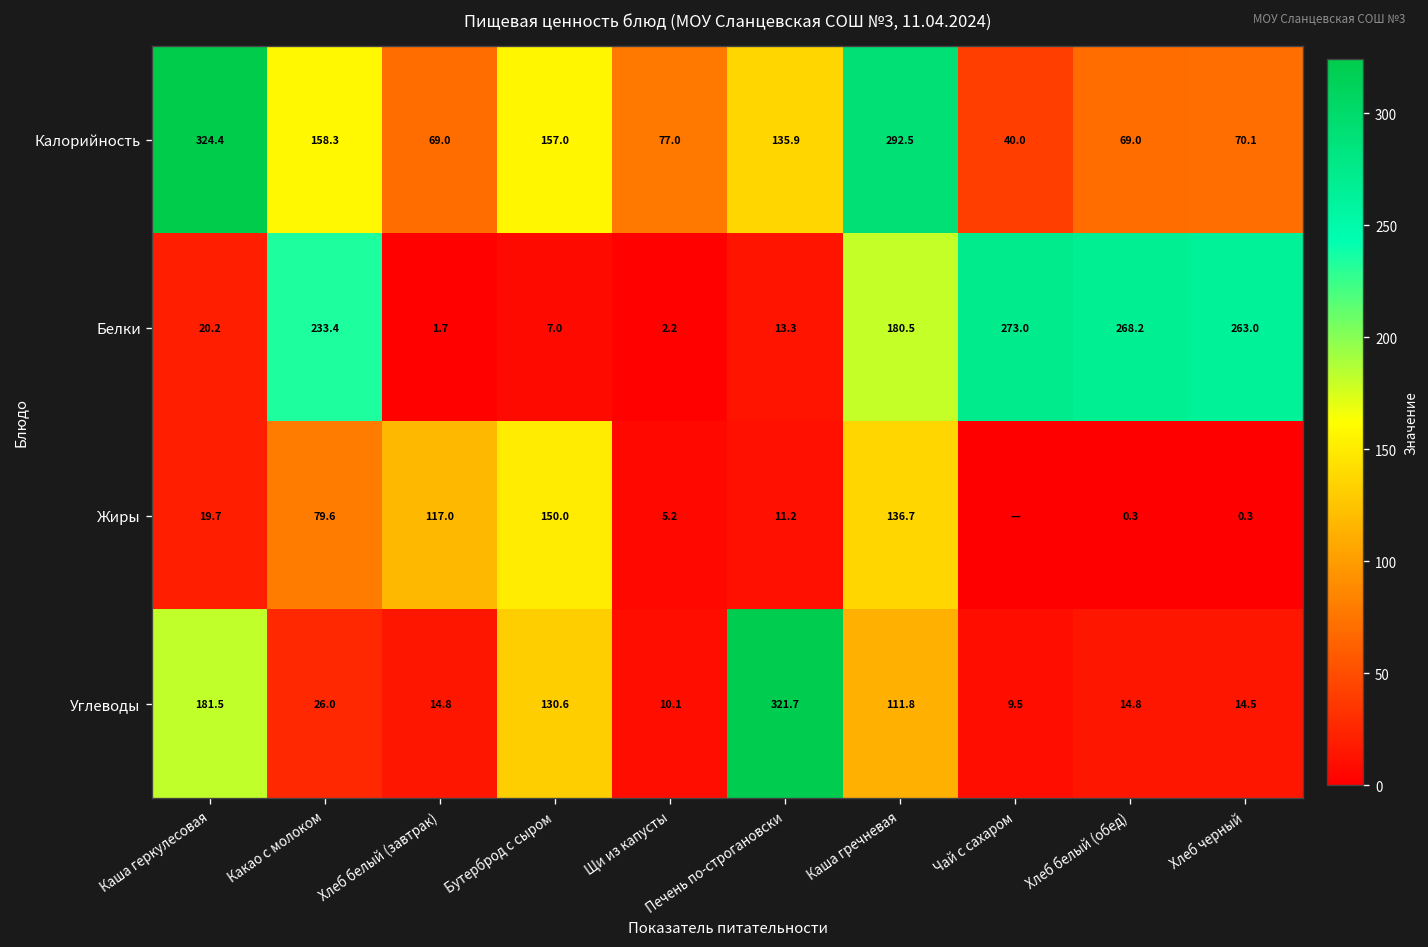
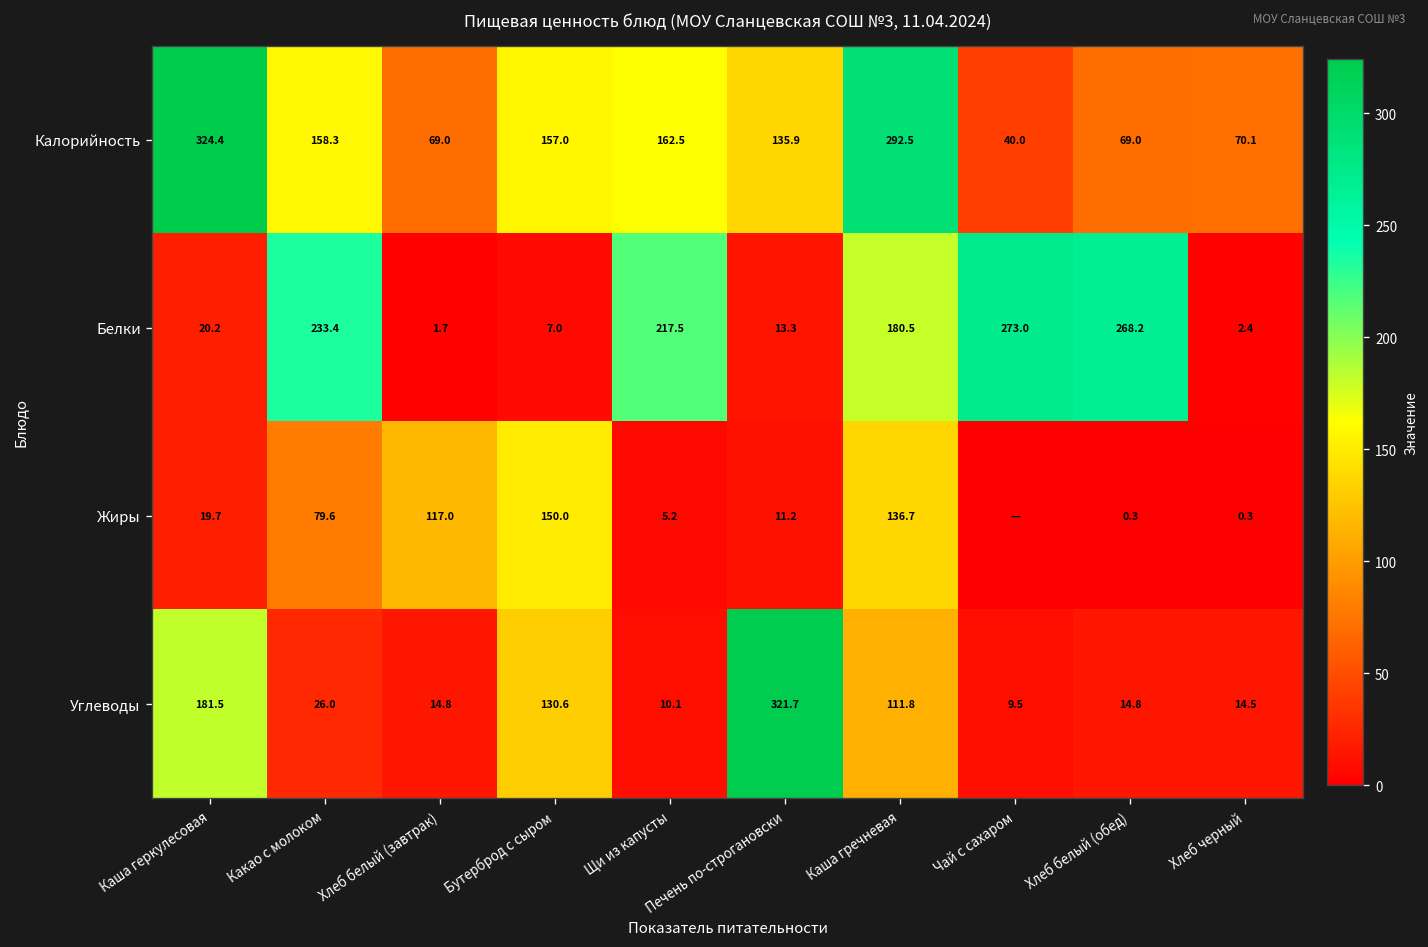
  {
    "Калорийность": {
      "Каша геркулесовая": 324.4,
      "Какао с молоком": 158.3,
      "Хлеб белый (завтрак)": 69.0,
      "Бутерброд с сыром": 157.0,
-     "Щи из капусты": 77.0,
+     "Щи из капусты": 162.5,
      "Печень по-строгановски": 135.9,
      "Каша гречневая": 292.5,
      "Чай с сахаром": 40.0,
      "Хлеб белый (обед)": 69.0,
      "Хлеб черный": 70.1
    },
    "Белки": {
      "Каша геркулесовая": 20.2,
      "Какао с молоком": 233.4,
      "Хлеб белый (завтрак)": 1.7,
      "Бутерброд с сыром": 7.0,
-     "Щи из капусты": 2.2,
+     "Щи из капусты": 217.5,
      "Печень по-строгановски": 13.3,
      "Каша гречневая": 180.5,
      "Чай с сахаром": 273.0,
      "Хлеб белый (обед)": 268.2,
-     "Хлеб черный": 263.0
+     "Хлеб черный": 2.4
    },
    "Жиры": {
      "Каша геркулесовая": 19.7,
      "Какао с молоком": 79.6,
      "Хлеб белый (завтрак)": 117.0,
      "Бутерброд с сыром": 150.0,
      "Щи из капусты": 5.2,
      "Печень по-строгановски": 11.2,
      "Каша гречневая": 136.7,
      "Хлеб белый (обед)": 0.3,
      "Хлеб черный": 0.3
    },
    "Углеводы": {
      "Каша геркулесовая": 181.5,
      "Какао с молоком": 26.0,
      "Хлеб белый (завтрак)": 14.8,
      "Бутерброд с сыром": 130.6,
      "Щи из капусты": 10.1,
      "Печень по-строгановски": 321.7,
      "Каша гречневая": 111.8,
      "Чай с сахаром": 9.5,
      "Хлеб белый (обед)": 14.8,
      "Хлеб черный": 14.5
    }
  }
